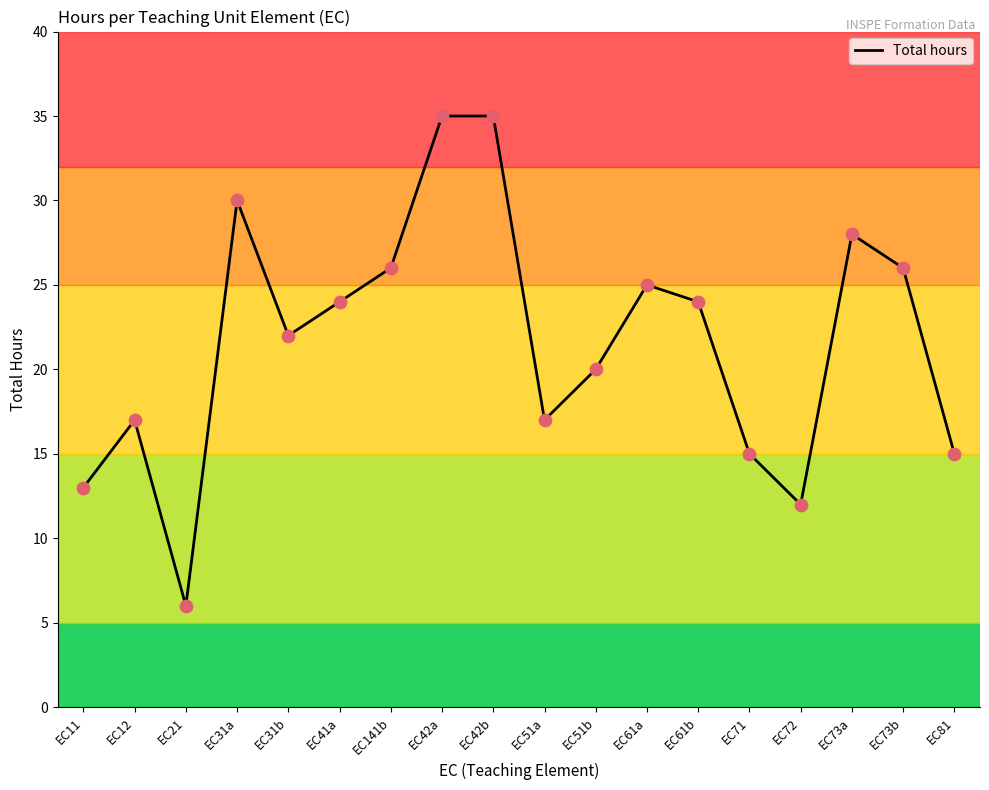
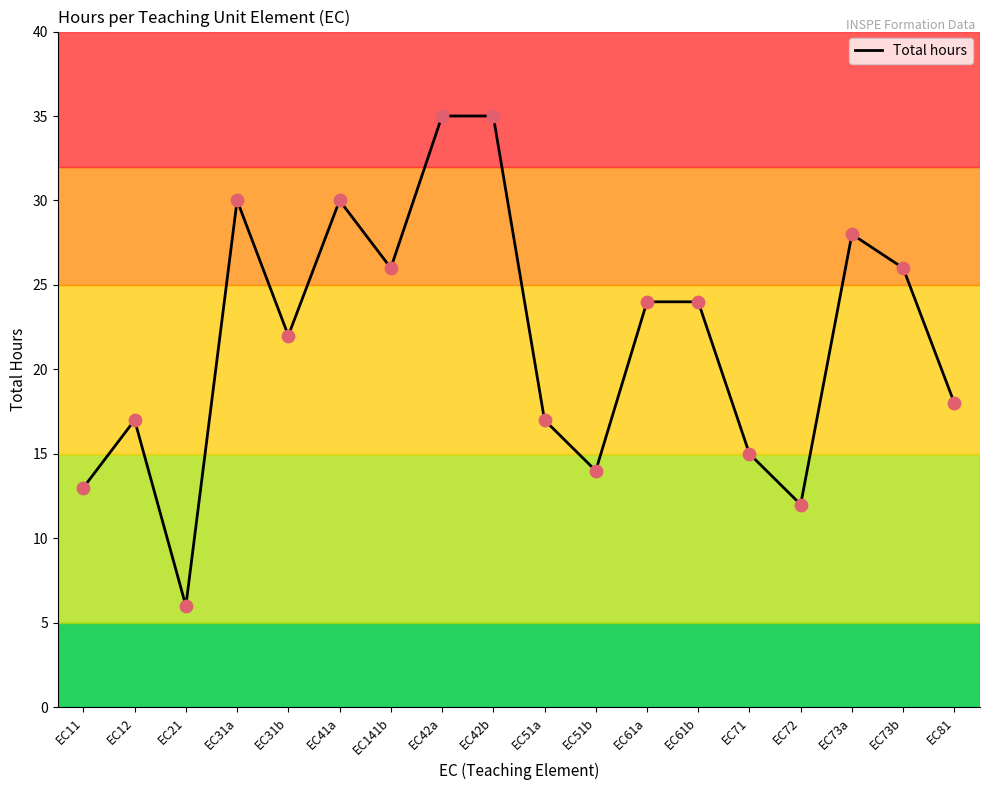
  {
    "EC11": 13,
    "EC12": 17,
    "EC21": 6,
    "EC31a": 30,
    "EC31b": 22,
-   "EC41a": 24,
+   "EC41a": 30,
    "EC141b": 26,
    "EC42a": 35,
    "EC42b": 35,
    "EC51a": 17,
-   "EC51b": 20,
-   "EC61a": 25,
+   "EC51b": 14,
+   "EC61a": 24,
    "EC61b": 24,
    "EC71": 15,
    "EC72": 12,
    "EC73a": 28,
    "EC73b": 26,
-   "EC81": 15
+   "EC81": 18
  }
